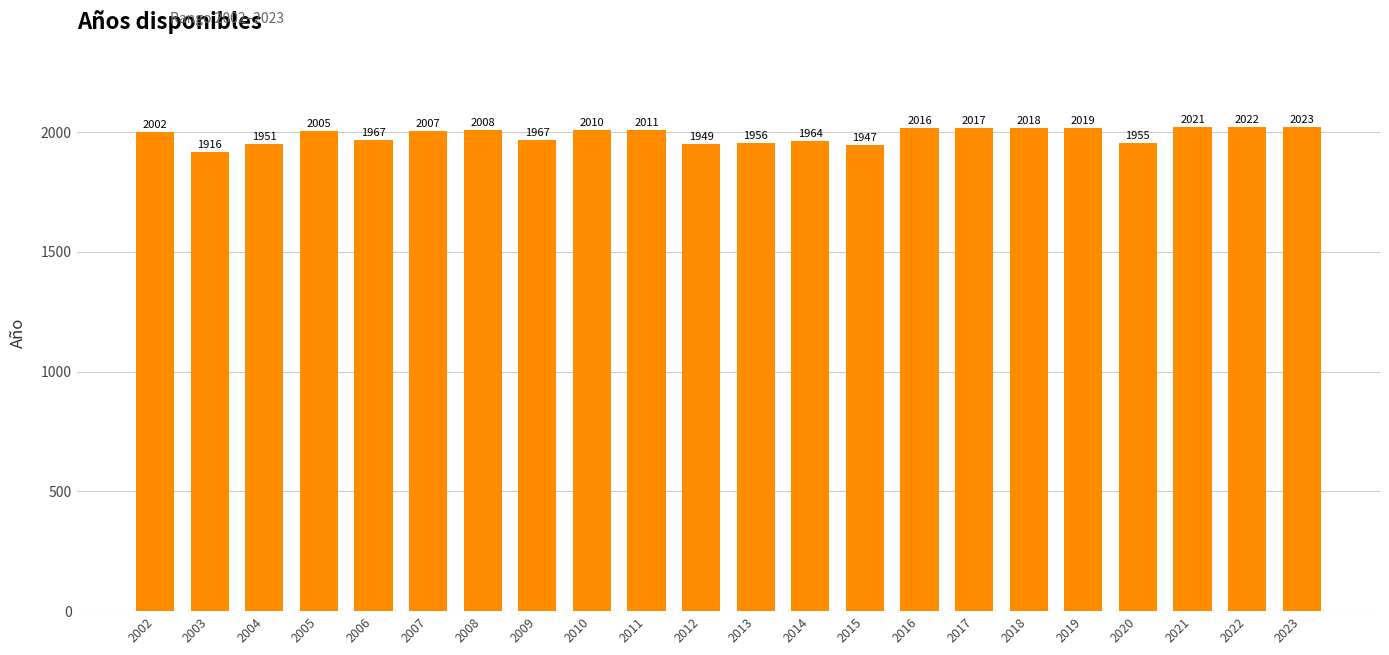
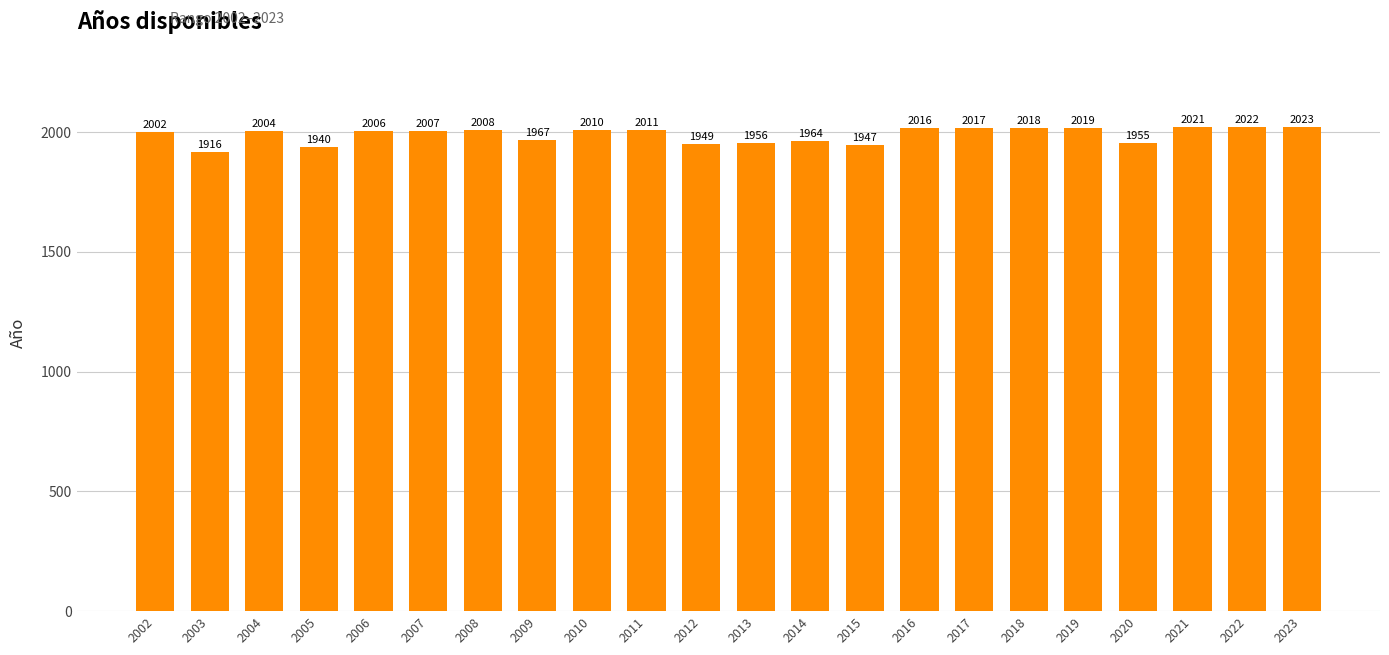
  {
    "2002": 2002,
    "2003": 1916,
-   "2004": 1951,
-   "2005": 2005,
-   "2006": 1967,
+   "2004": 2004,
+   "2005": 1940,
+   "2006": 2006,
    "2007": 2007,
    "2008": 2008,
    "2009": 1967,
    "2010": 2010,
    "2011": 2011,
    "2012": 1949,
    "2013": 1956,
    "2014": 1964,
    "2015": 1947,
    "2016": 2016,
    "2017": 2017,
    "2018": 2018,
    "2019": 2019,
    "2020": 1955,
    "2021": 2021,
    "2022": 2022,
    "2023": 2023
  }
